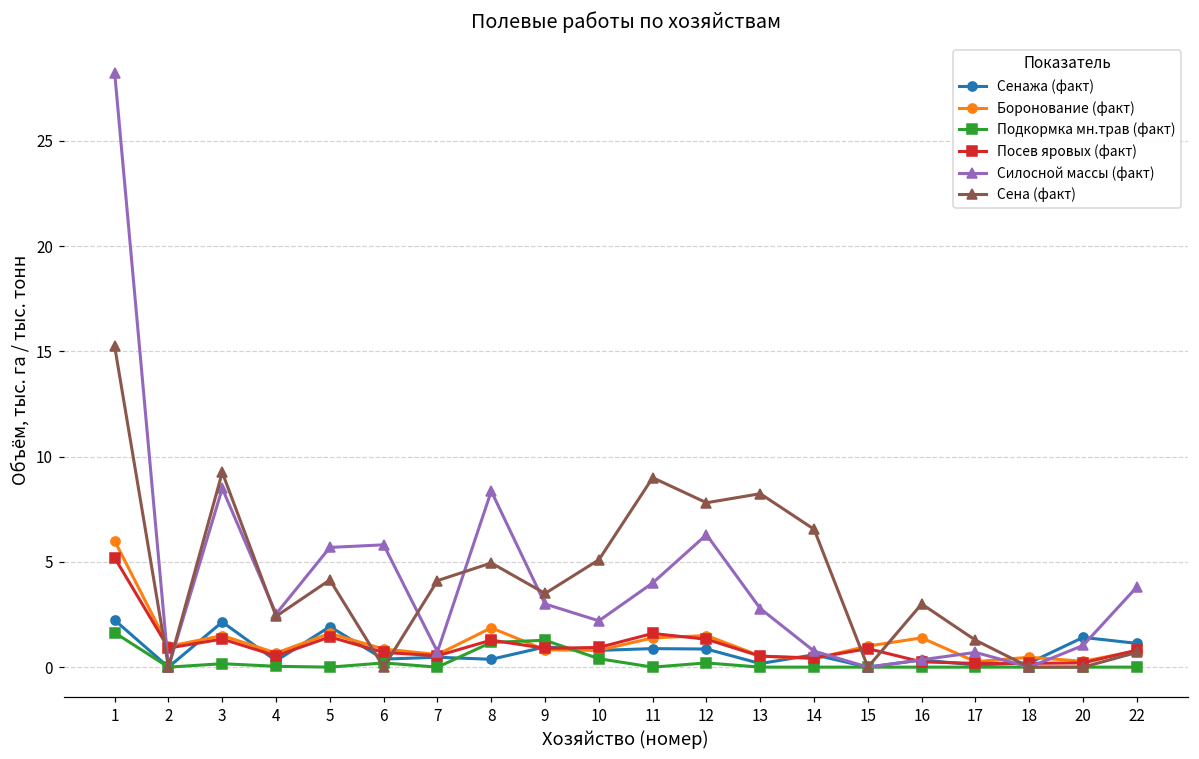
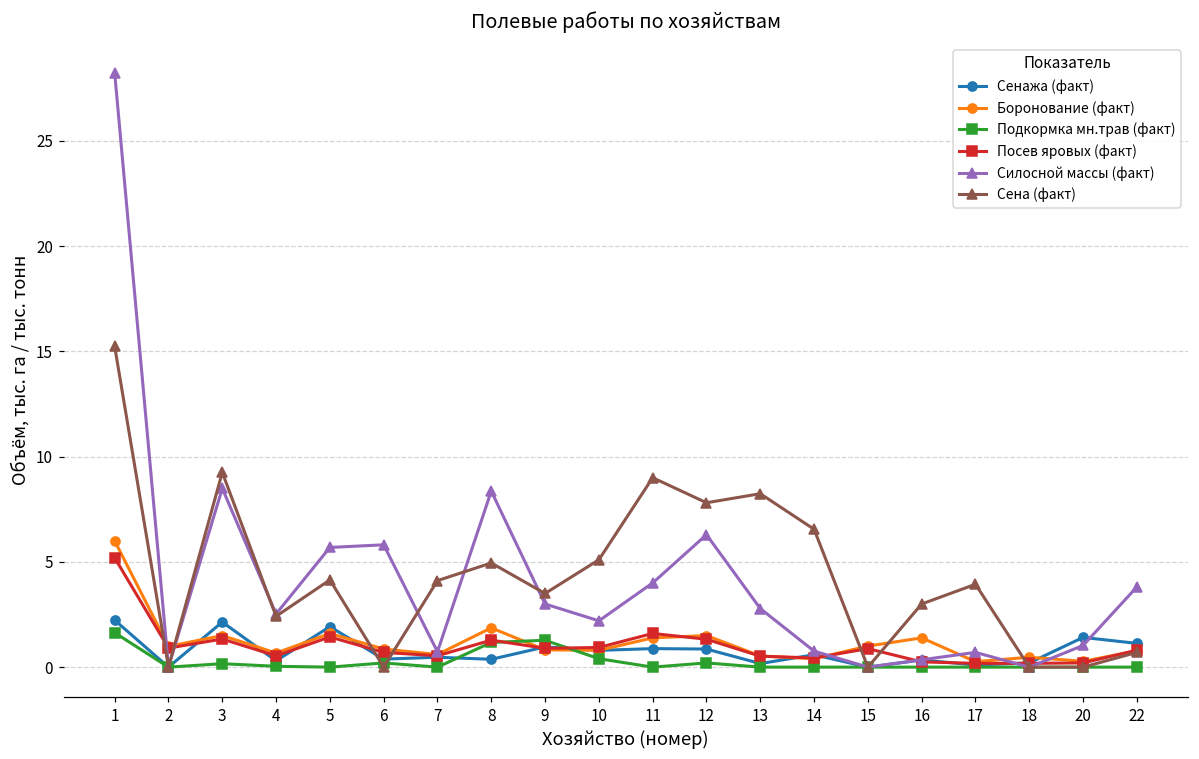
  {
    "Сенажа (факт)": {
      "1": 2.2,
      "3": 2.1,
      "4": 0.3,
      "5": 1.9,
      "6": 0.4,
      "8": 0.4,
      "11": 0.9,
      "12": 0.9,
      "13": 0.2,
      "14": 0.6,
      "20": 1.4,
      "22": 1.1
    },
    "Боронование (факт)": {
      "1": 6.0,
      "3": 1.5,
      "5": 1.6,
      "6": 0.9,
      "8": 1.9,
      "11": 1.4,
      "12": 1.5,
      "16": 1.4,
      "18": 0.5
    },
    "Подкормка мн.трав (факт)": {
      "1": 1.6,
      "3": 0.2,
      "4": 0.0,
      "5": 0.0,
      "6": 0.2,
      "7": 0.0,
      "9": 1.3,
      "10": 0.4,
      "11": 0.0,
      "12": 0.2,
      "13": 0.0,
      "14": 0.0,
      "16": 0.0,
      "22": 0.0
    },
    "Посев яровых (факт)": {
      "1": 5.2,
      "3": 1.3,
      "5": 1.4,
      "6": 0.7,
      "10": 0.9,
      "11": 1.6,
      "12": 1.3
    },
    "Силосной массы (факт)": {
      "1": 28.2,
      "3": 8.5,
      "5": 5.7,
      "6": 5.8,
      "8": 8.4,
      "9": 3.0,
      "10": 2.2,
      "11": 4.0,
      "12": 6.3,
      "13": 2.8,
      "14": 0.8,
      "17": 0.7,
      "20": 1.0,
      "22": 3.8
    },
    "Сена (факт)": {
      "1": 15.2,
      "3": 9.3,
      "5": 4.1,
      "6": 0.0,
      "7": 4.1,
      "8": 4.9,
      "9": 3.5,
      "10": 5.1,
      "11": 9.0,
      "12": 7.8,
      "13": 8.2,
      "14": 6.6,
      "16": 3.0,
-     "17": 1.3
+     "17": 3.9
    }
  }
